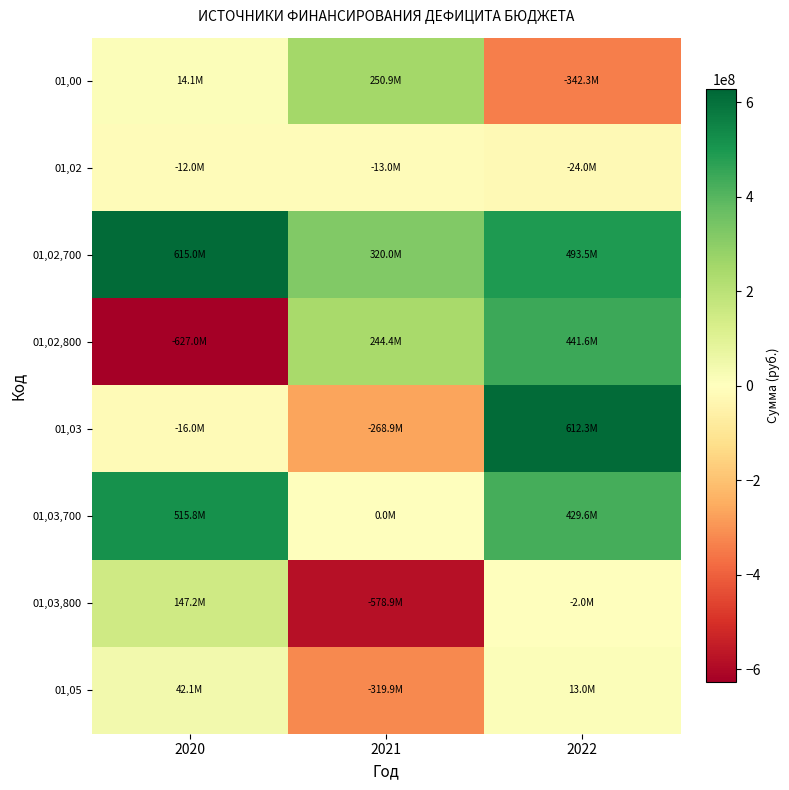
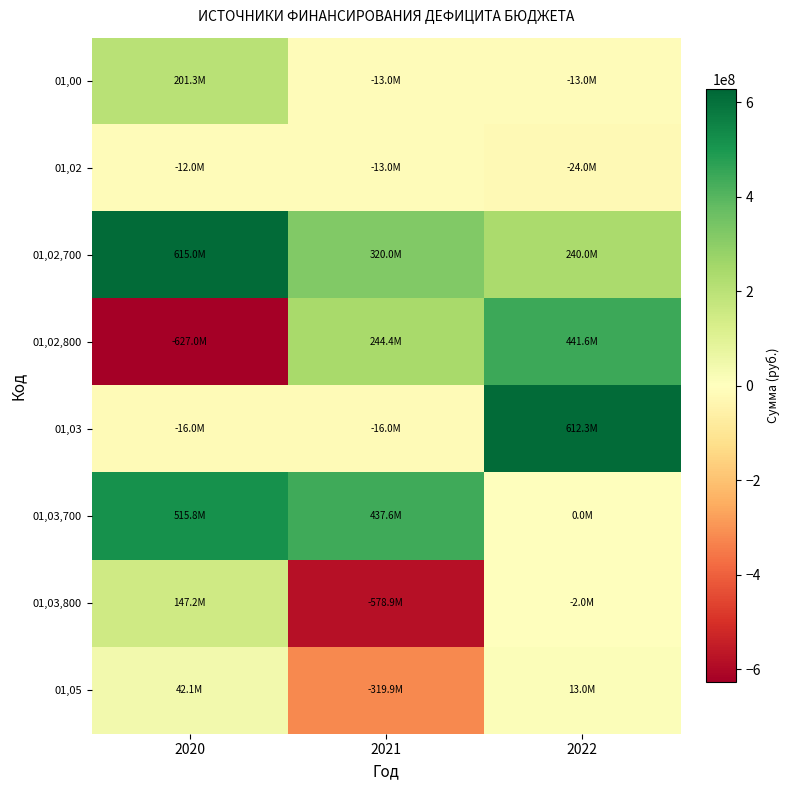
  {
    "01,00": {
-     "2020": "14.1M",
-     "2021": "250.9M",
-     "2022": "-342.3M"
+     "2020": "201.3M",
+     "2021": "-13.0M",
+     "2022": "-13.0M"
    },
    "01,02": {
      "2020": "-12.0M",
      "2021": "-13.0M",
      "2022": "-24.0M"
    },
    "01,02,700": {
      "2020": "615.0M",
      "2021": "320.0M",
-     "2022": "493.5M"
+     "2022": "240.0M"
    },
    "01,02,800": {
      "2020": "-627.0M",
      "2021": "244.4M",
      "2022": "441.6M"
    },
    "01,03": {
      "2020": "-16.0M",
-     "2021": "-268.9M",
+     "2021": "-16.0M",
      "2022": "612.3M"
    },
    "01,03,700": {
      "2020": "515.8M",
-     "2021": "0.0M",
-     "2022": "429.6M"
+     "2021": "437.6M",
+     "2022": "0.0M"
    },
    "01,03,800": {
      "2020": "147.2M",
      "2021": "-578.9M",
      "2022": "-2.0M"
    },
    "01,05": {
      "2020": "42.1M",
      "2021": "-319.9M",
      "2022": "13.0M"
    }
  }
